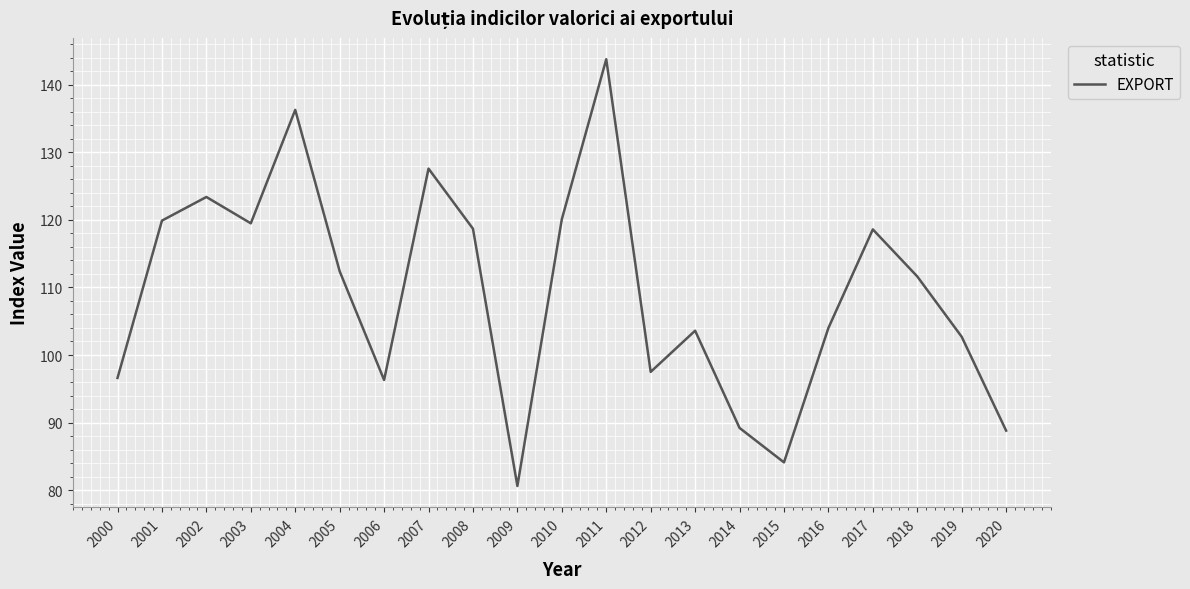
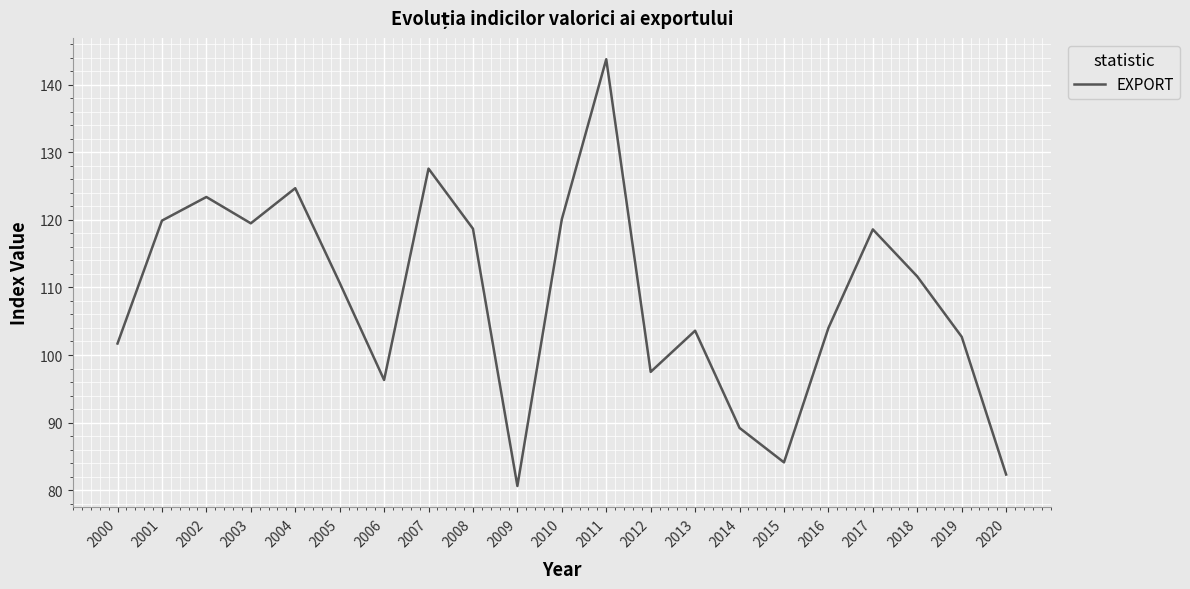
  {
-   "2000": 97,
+   "2000": 102,
    "2001": 120,
    "2002": 123,
    "2003": 120,
-   "2004": 136,
-   "2005": 112,
+   "2004": 125,
+   "2005": 111,
    "2006": 96,
    "2007": 128,
    "2008": 119,
    "2009": 81,
    "2010": 120,
    "2011": 144,
    "2012": 98,
    "2013": 104,
    "2014": 89,
    "2015": 84,
    "2016": 104,
    "2017": 119,
    "2018": 112,
    "2019": 103,
-   "2020": 89
+   "2020": 82
  }
